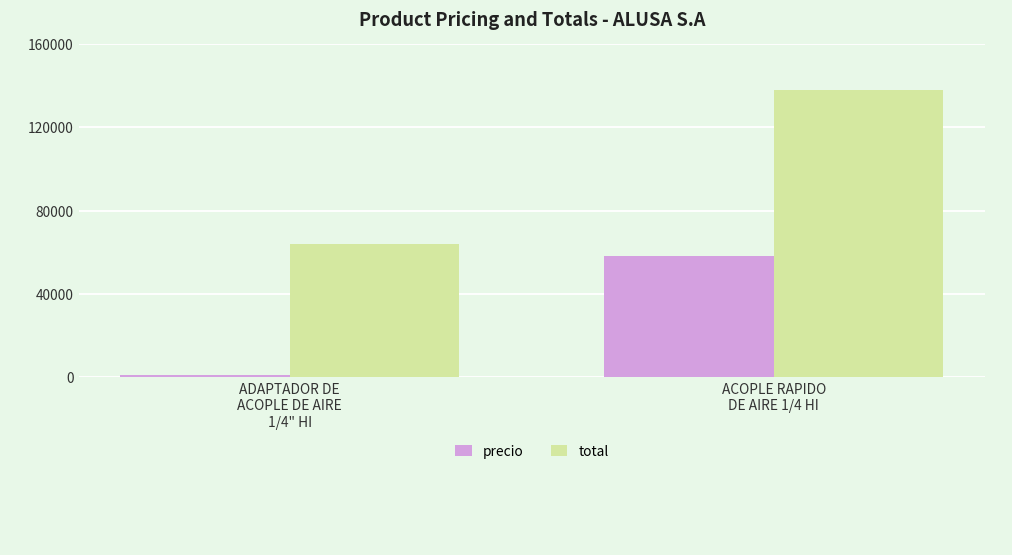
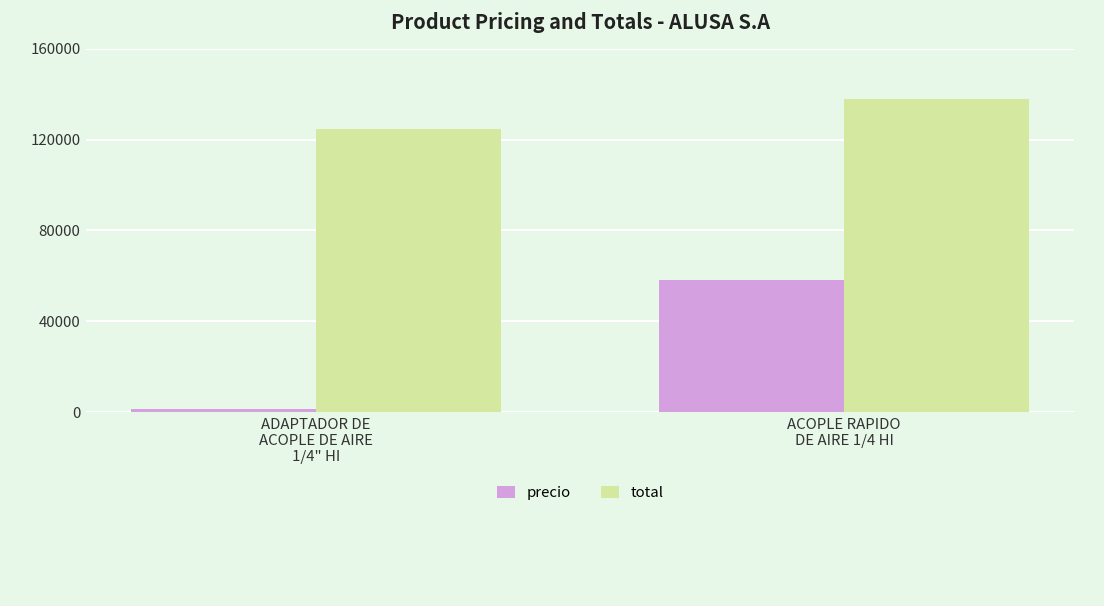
  {
    "precio": {
      "ACOPLE RAPIDO DE AIRE 1/4 HI": 58000
    },
    "total": {
-     "ADAPTADOR DE ACOPLE DE AIRE 1/4\" HI": 64000,
+     "ADAPTADOR DE ACOPLE DE AIRE 1/4\" HI": 125000,
      "ACOPLE RAPIDO DE AIRE 1/4 HI": 138000
    }
  }
